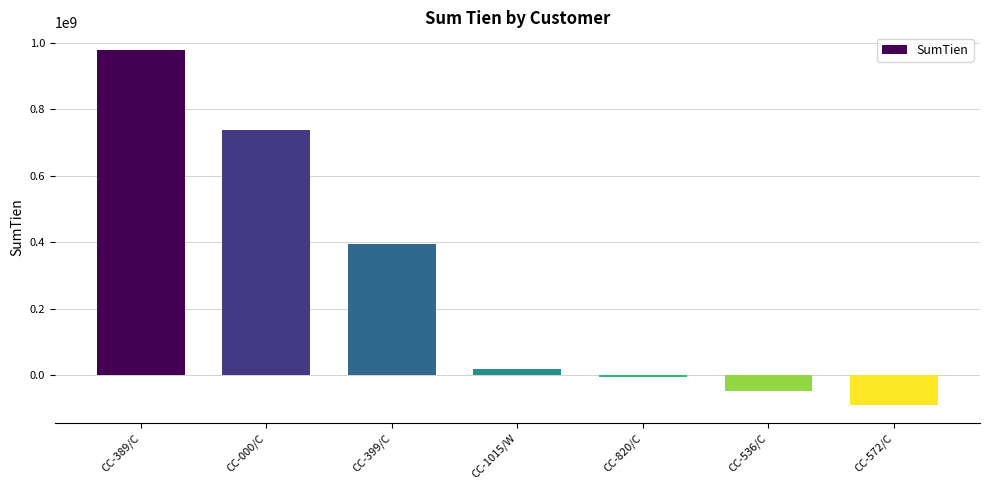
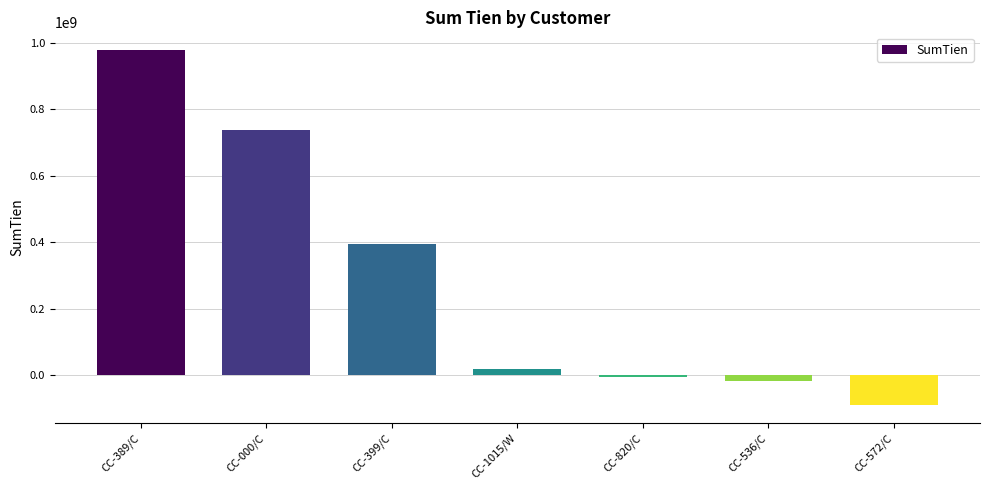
  {
    "CC-389/C": 980000000,
    "CC-000/C": 740000000,
    "CC-399/C": 390000000,
    "CC-1015/W": 20000000,
-   "CC-536/C": -50000000,
+   "CC-536/C": -20000000,
    "CC-572/C": -90000000
  }
